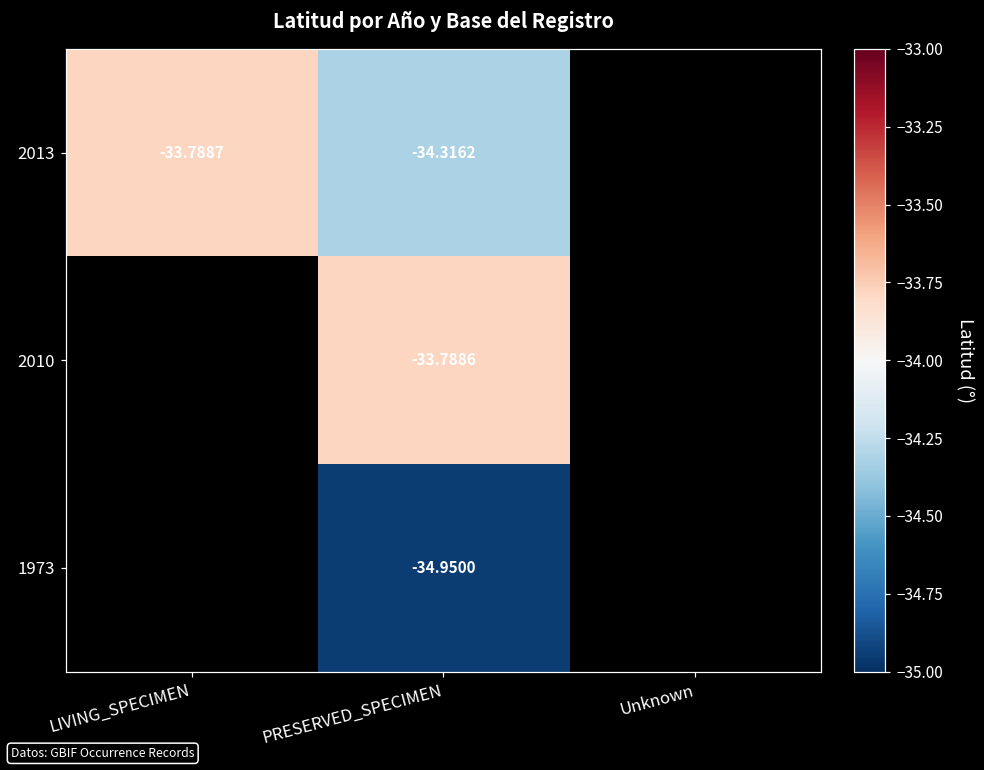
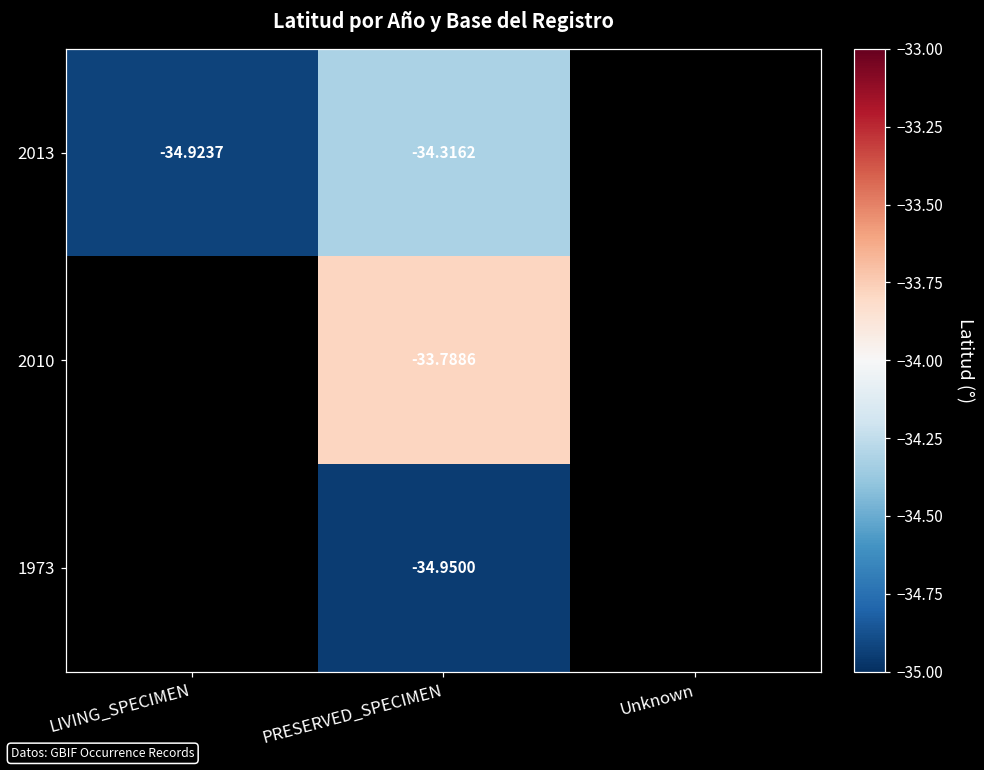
  {
    "2013": {
-     "LIVING_SPECIMEN": -33.7887,
+     "LIVING_SPECIMEN": -34.9237,
      "PRESERVED_SPECIMEN": -34.3162
    },
    "2010": {
      "PRESERVED_SPECIMEN": -33.7886
    },
    "1973": {
      "PRESERVED_SPECIMEN": -34.9500
    }
  }
